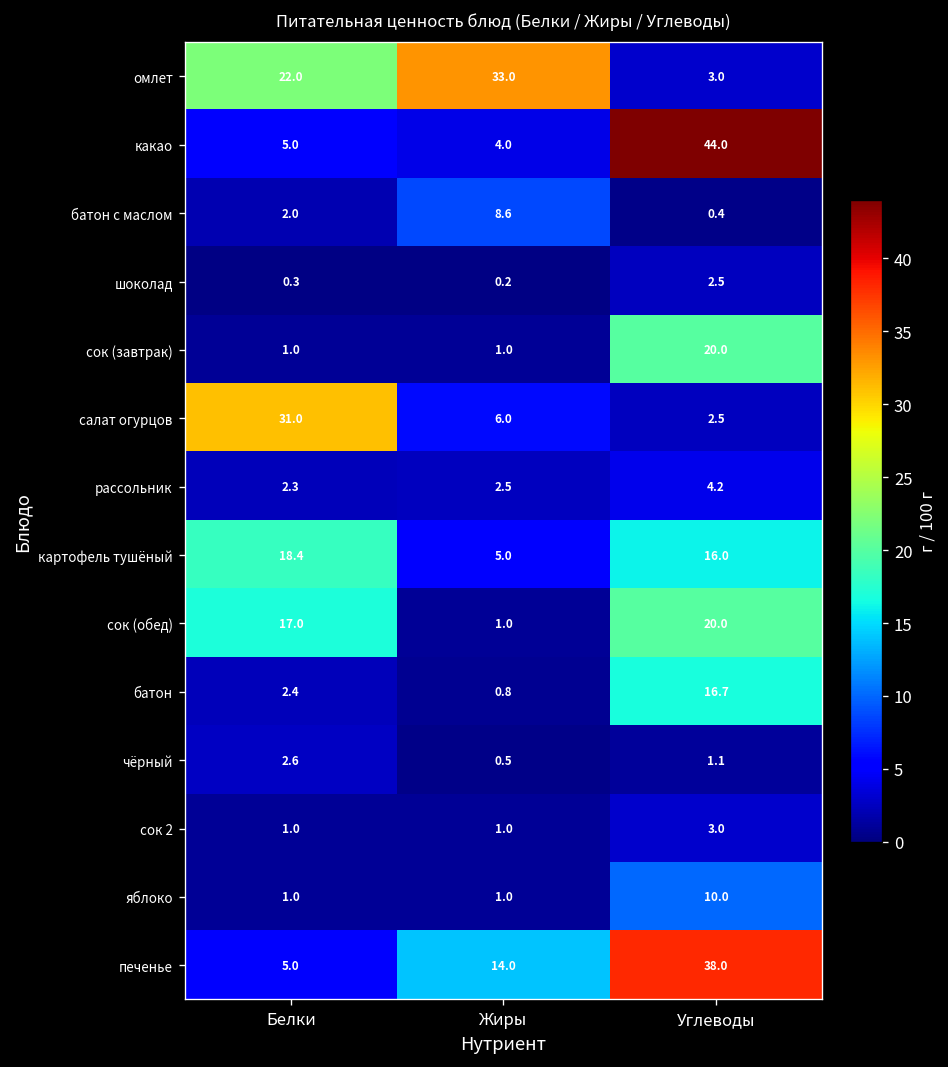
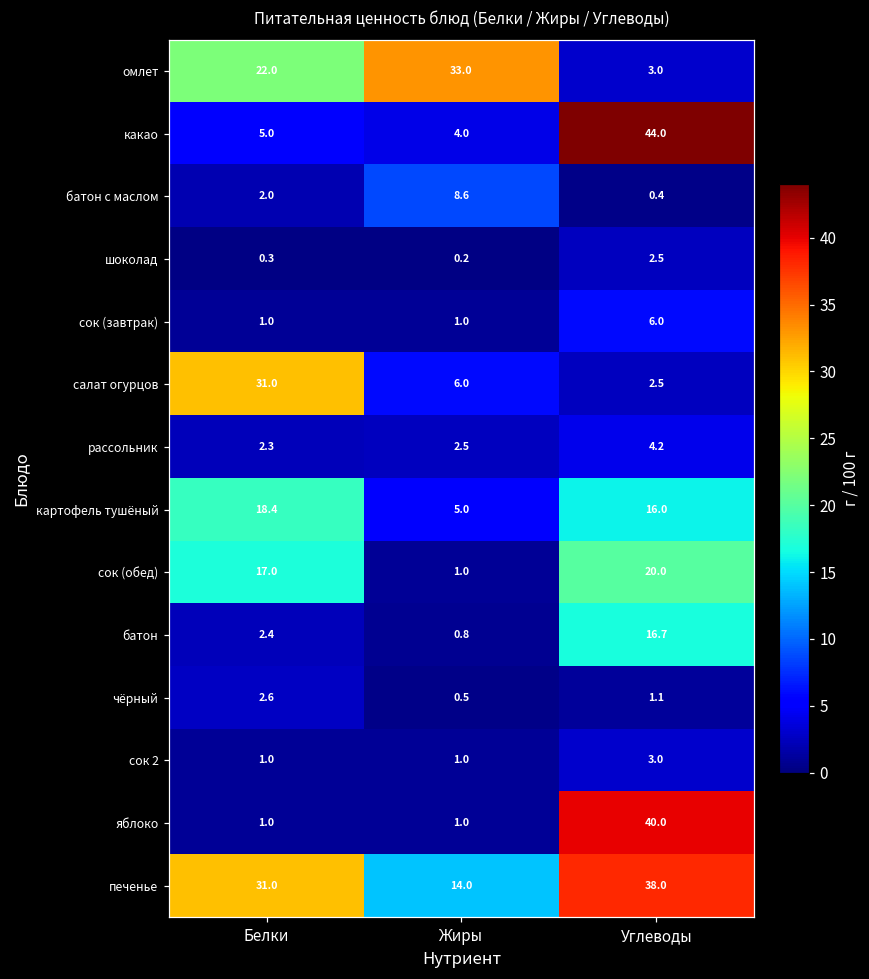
  {
    "омлет": {
      "Белки": 22.0,
      "Жиры": 33.0,
      "Углеводы": 3.0
    },
    "какао": {
      "Белки": 5.0,
      "Жиры": 4.0,
      "Углеводы": 44.0
    },
    "батон с маслом": {
      "Белки": 2.0,
      "Жиры": 8.6,
      "Углеводы": 0.4
    },
    "шоколад": {
      "Белки": 0.3,
      "Жиры": 0.2,
      "Углеводы": 2.5
    },
    "сок (завтрак)": {
      "Белки": 1.0,
      "Жиры": 1.0,
-     "Углеводы": 20.0
+     "Углеводы": 6.0
    },
    "салат огурцов": {
      "Белки": 31.0,
      "Жиры": 6.0,
      "Углеводы": 2.5
    },
    "рассольник": {
      "Белки": 2.3,
      "Жиры": 2.5,
      "Углеводы": 4.2
    },
    "картофель тушёный": {
      "Белки": 18.4,
      "Жиры": 5.0,
      "Углеводы": 16.0
    },
    "сок (обед)": {
      "Белки": 17.0,
      "Жиры": 1.0,
      "Углеводы": 20.0
    },
    "батон": {
      "Белки": 2.4,
      "Жиры": 0.8,
      "Углеводы": 16.7
    },
    "чёрный": {
      "Белки": 2.6,
      "Жиры": 0.5,
      "Углеводы": 1.1
    },
    "сок 2": {
      "Белки": 1.0,
      "Жиры": 1.0,
      "Углеводы": 3.0
    },
    "яблоко": {
      "Белки": 1.0,
      "Жиры": 1.0,
-     "Углеводы": 10.0
+     "Углеводы": 40.0
    },
    "печенье": {
-     "Белки": 5.0,
+     "Белки": 31.0,
      "Жиры": 14.0,
      "Углеводы": 38.0
    }
  }
